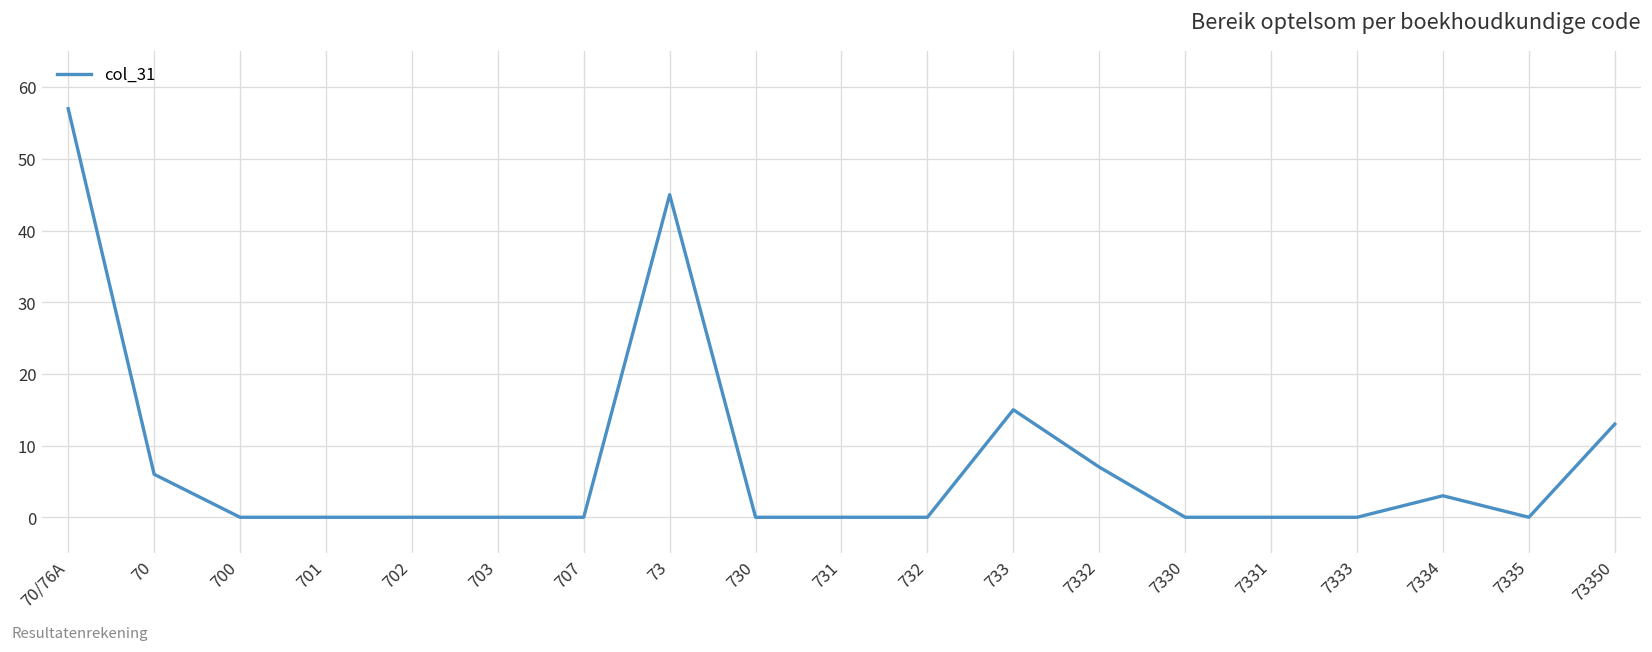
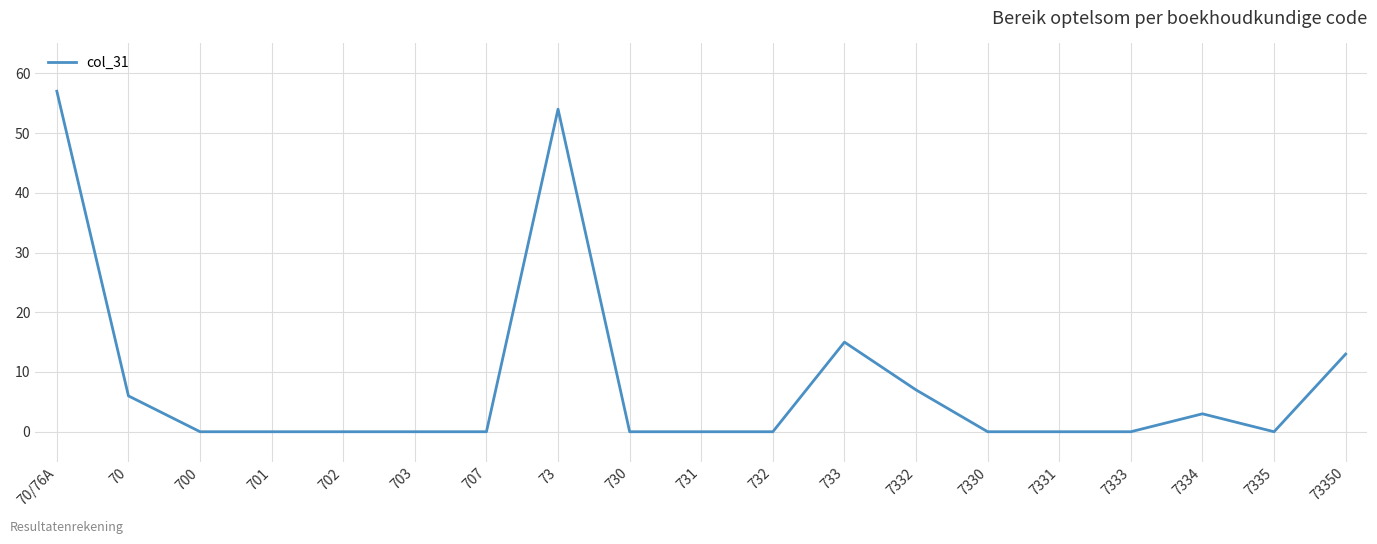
  {
    "70/76A": 57,
    "70": 6,
    "700": 0,
    "701": 0,
    "702": 0,
    "703": 0,
    "707": 0,
-   "73": 45,
+   "73": 54,
    "730": 0,
    "731": 0,
    "732": 0,
    "733": 15,
    "7332": 7,
    "7330": 0,
    "7331": 0,
    "7333": 0,
    "7334": 3,
    "7335": 0,
    "73350": 13
  }
